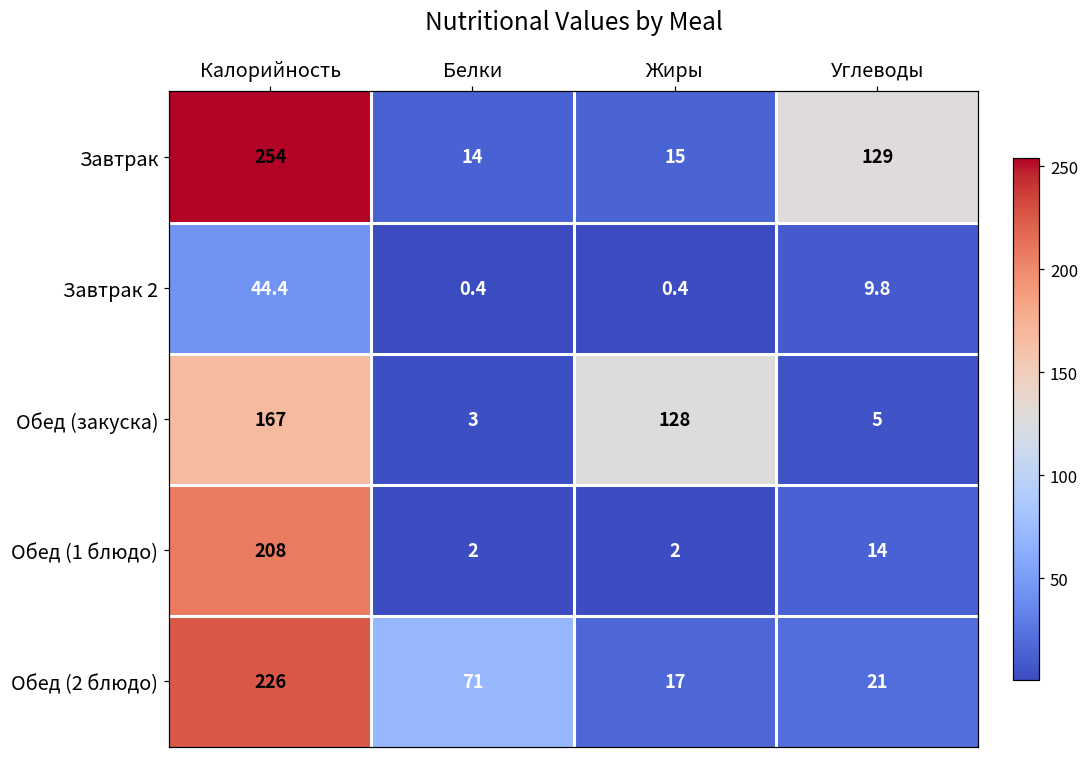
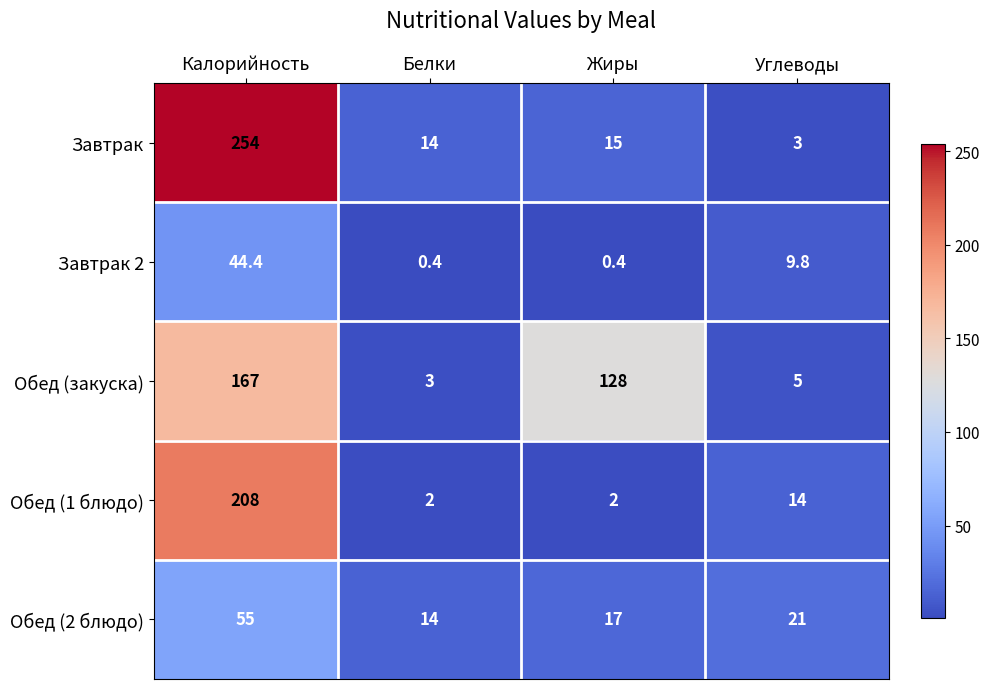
  {
    "Завтрак": {
      "Калорийность": 254,
      "Белки": 14,
      "Жиры": 15,
-     "Углеводы": 129
+     "Углеводы": 3
    },
    "Завтрак 2": {
      "Калорийность": 44.4,
      "Белки": 0.4,
      "Жиры": 0.4,
      "Углеводы": 9.8
    },
    "Обед (закуска)": {
      "Калорийность": 167,
      "Белки": 3,
      "Жиры": 128,
      "Углеводы": 5
    },
    "Обед (1 блюдо)": {
      "Калорийность": 208,
      "Белки": 2,
      "Жиры": 2,
      "Углеводы": 14
    },
    "Обед (2 блюдо)": {
-     "Калорийность": 226,
-     "Белки": 71,
+     "Калорийность": 55,
+     "Белки": 14,
      "Жиры": 17,
      "Углеводы": 21
    }
  }
